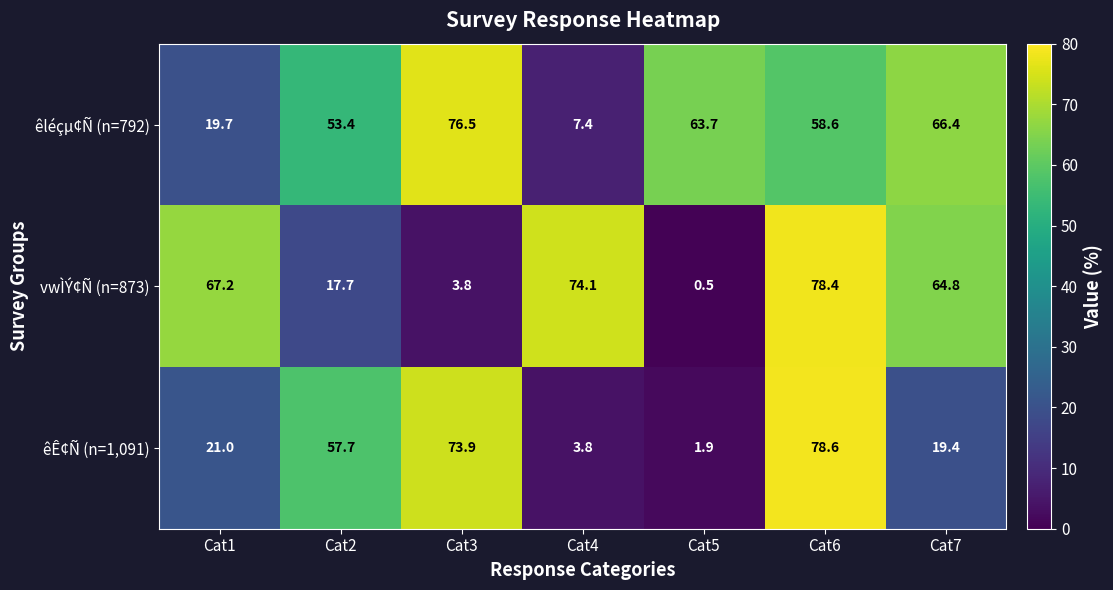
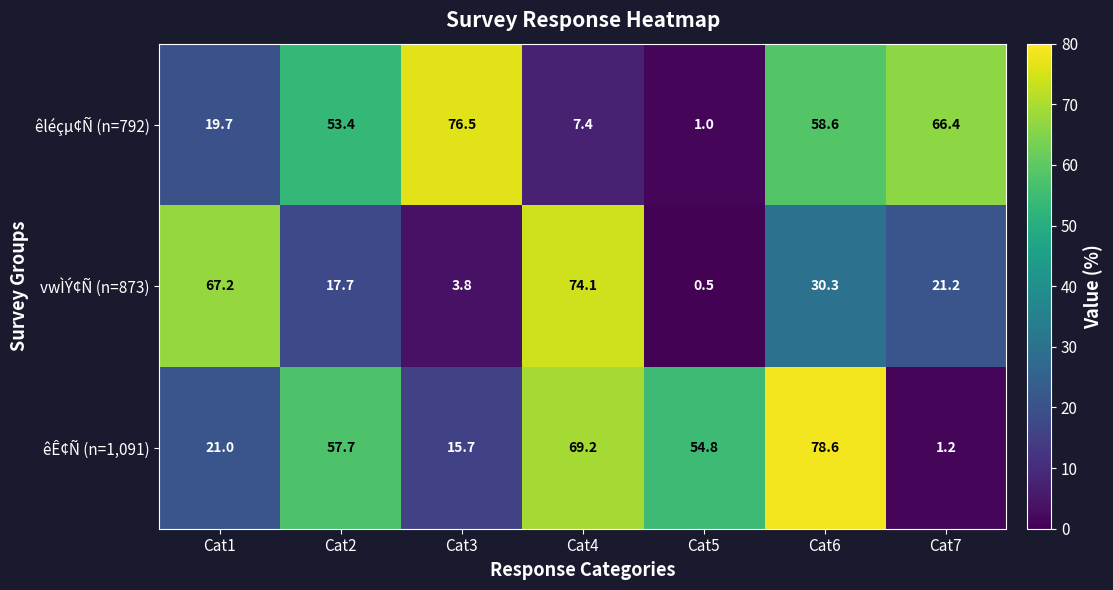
  {
    "êléçµ¢Ñ (n=792)": {
      "Cat1": 19.7,
      "Cat2": 53.4,
      "Cat3": 76.5,
      "Cat4": 7.4,
-     "Cat5": 63.7,
+     "Cat5": 1.0,
      "Cat6": 58.6,
      "Cat7": 66.4
    },
    "vwÌÝ¢Ñ (n=873)": {
      "Cat1": 67.2,
      "Cat2": 17.7,
      "Cat3": 3.8,
      "Cat4": 74.1,
      "Cat5": 0.5,
-     "Cat6": 78.4,
-     "Cat7": 64.8
+     "Cat6": 30.3,
+     "Cat7": 21.2
    },
    "êÊ¢Ñ (n=1,091)": {
      "Cat1": 21.0,
      "Cat2": 57.7,
-     "Cat3": 73.9,
-     "Cat4": 3.8,
-     "Cat5": 1.9,
+     "Cat3": 15.7,
+     "Cat4": 69.2,
+     "Cat5": 54.8,
      "Cat6": 78.6,
-     "Cat7": 19.4
+     "Cat7": 1.2
    }
  }
